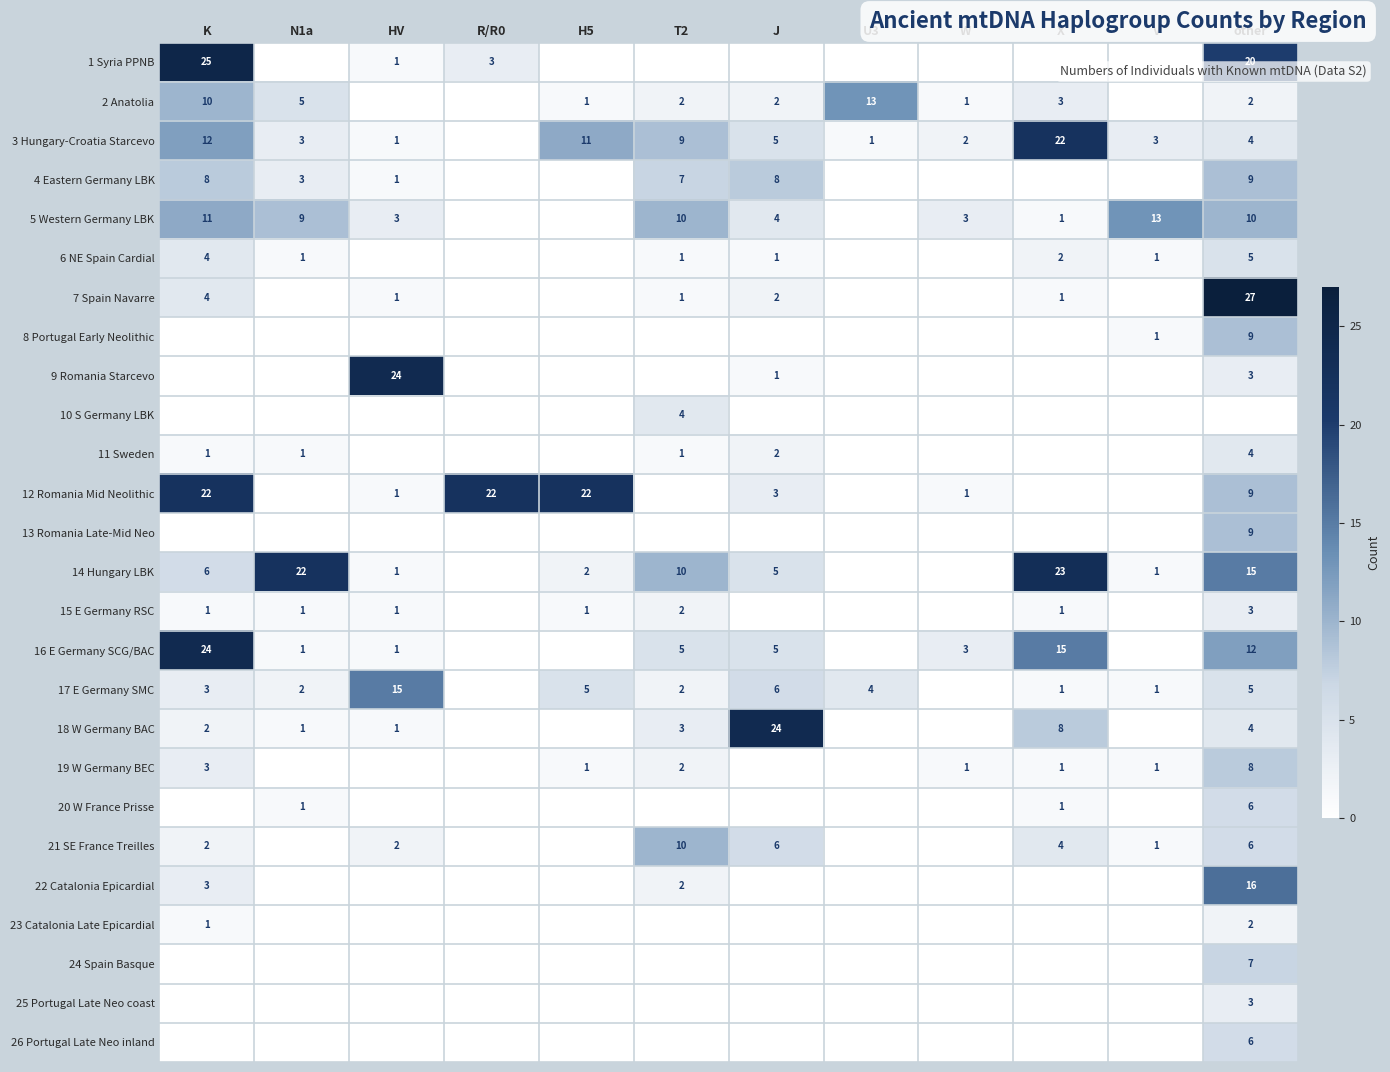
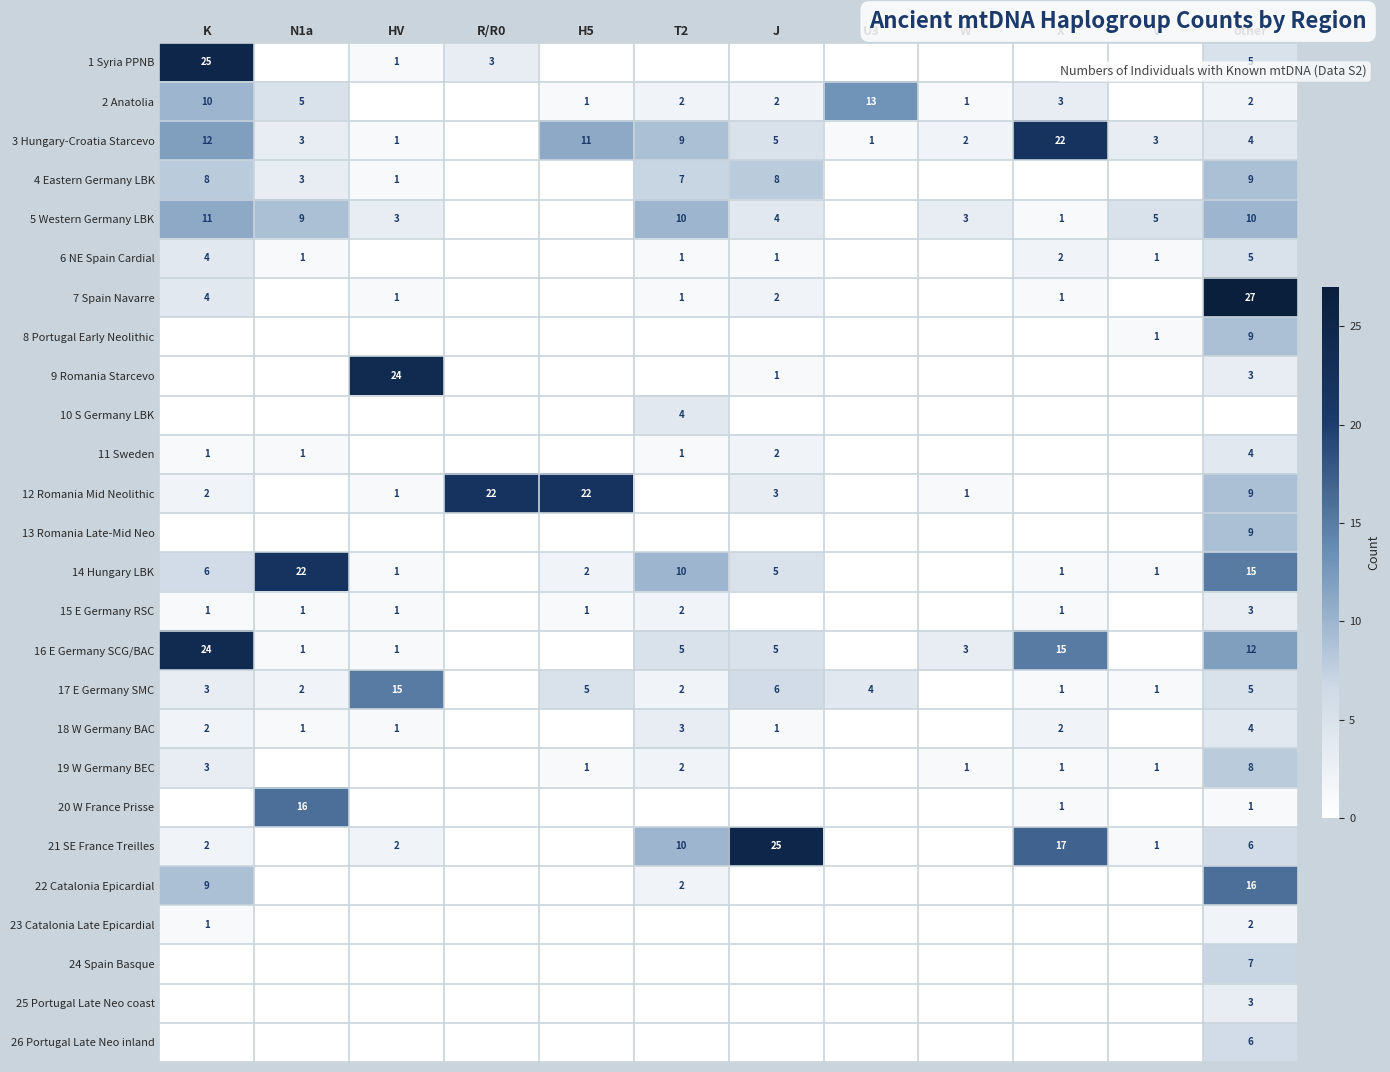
  {
    "1 Syria PPNB": {
      "K": 25,
      "HV": 1,
      "R/R0": 3,
-     "other": 20
+     "other": 5
    },
    "2 Anatolia": {
      "K": 10,
      "N1a": 5,
      "H5": 1,
      "T2": 2,
      "J": 2,
      "U3": 13,
      "W": 1,
      "X": 3,
      "other": 2
    },
    "3 Hungary-Croatia Starcevo": {
      "K": 12,
      "N1a": 3,
      "HV": 1,
      "H5": 11,
      "T2": 9,
      "J": 5,
      "U3": 1,
      "W": 2,
      "X": 22,
      "V": 3,
      "other": 4
    },
    "4 Eastern Germany LBK": {
      "K": 8,
      "N1a": 3,
      "HV": 1,
      "T2": 7,
      "J": 8,
      "other": 9
    },
    "5 Western Germany LBK": {
      "K": 11,
      "N1a": 9,
      "HV": 3,
      "T2": 10,
      "J": 4,
      "W": 3,
      "X": 1,
-     "V": 13,
+     "V": 5,
      "other": 10
    },
    "6 NE Spain Cardial": {
      "K": 4,
      "N1a": 1,
      "T2": 1,
      "J": 1,
      "X": 2,
      "V": 1,
      "other": 5
    },
    "7 Spain Navarre": {
      "K": 4,
      "HV": 1,
      "T2": 1,
      "J": 2,
      "X": 1,
      "other": 27
    },
    "8 Portugal Early Neolithic": {
      "V": 1,
      "other": 9
    },
    "9 Romania Starcevo": {
      "HV": 24,
      "J": 1,
      "other": 3
    },
    "10 S Germany LBK": {
      "T2": 4
    },
    "11 Sweden": {
      "K": 1,
      "N1a": 1,
      "T2": 1,
      "J": 2,
      "other": 4
    },
    "12 Romania Mid Neolithic": {
-     "K": 22,
+     "K": 2,
      "HV": 1,
      "R/R0": 22,
      "H5": 22,
      "J": 3,
      "W": 1,
      "other": 9
    },
    "13 Romania Late-Mid Neo": {
      "other": 9
    },
    "14 Hungary LBK": {
      "K": 6,
      "N1a": 22,
      "HV": 1,
      "H5": 2,
      "T2": 10,
      "J": 5,
-     "X": 23,
+     "X": 1,
      "V": 1,
      "other": 15
    },
    "15 E Germany RSC": {
      "K": 1,
      "N1a": 1,
      "HV": 1,
      "H5": 1,
      "T2": 2,
      "X": 1,
      "other": 3
    },
    "16 E Germany SCG/BAC": {
      "K": 24,
      "N1a": 1,
      "HV": 1,
      "T2": 5,
      "J": 5,
      "W": 3,
      "X": 15,
      "other": 12
    },
    "17 E Germany SMC": {
      "K": 3,
      "N1a": 2,
      "HV": 15,
      "H5": 5,
      "T2": 2,
      "J": 6,
      "U3": 4,
      "X": 1,
      "V": 1,
      "other": 5
    },
    "18 W Germany BAC": {
      "K": 2,
      "N1a": 1,
      "HV": 1,
      "T2": 3,
-     "J": 24,
-     "X": 8,
+     "J": 1,
+     "X": 2,
      "other": 4
    },
    "19 W Germany BEC": {
      "K": 3,
      "H5": 1,
      "T2": 2,
      "W": 1,
      "X": 1,
      "V": 1,
      "other": 8
    },
    "20 W France Prisse": {
-     "N1a": 1,
+     "N1a": 16,
      "X": 1,
-     "other": 6
+     "other": 1
    },
    "21 SE France Treilles": {
      "K": 2,
      "HV": 2,
      "T2": 10,
-     "J": 6,
-     "X": 4,
+     "J": 25,
+     "X": 17,
      "V": 1,
      "other": 6
    },
    "22 Catalonia Epicardial": {
-     "K": 3,
+     "K": 9,
      "T2": 2,
      "other": 16
    },
    "23 Catalonia Late Epicardial": {
      "K": 1,
      "other": 2
    },
    "24 Spain Basque": {
      "other": 7
    },
    "25 Portugal Late Neo coast": {
      "other": 3
    },
    "26 Portugal Late Neo inland": {
      "other": 6
    }
  }
